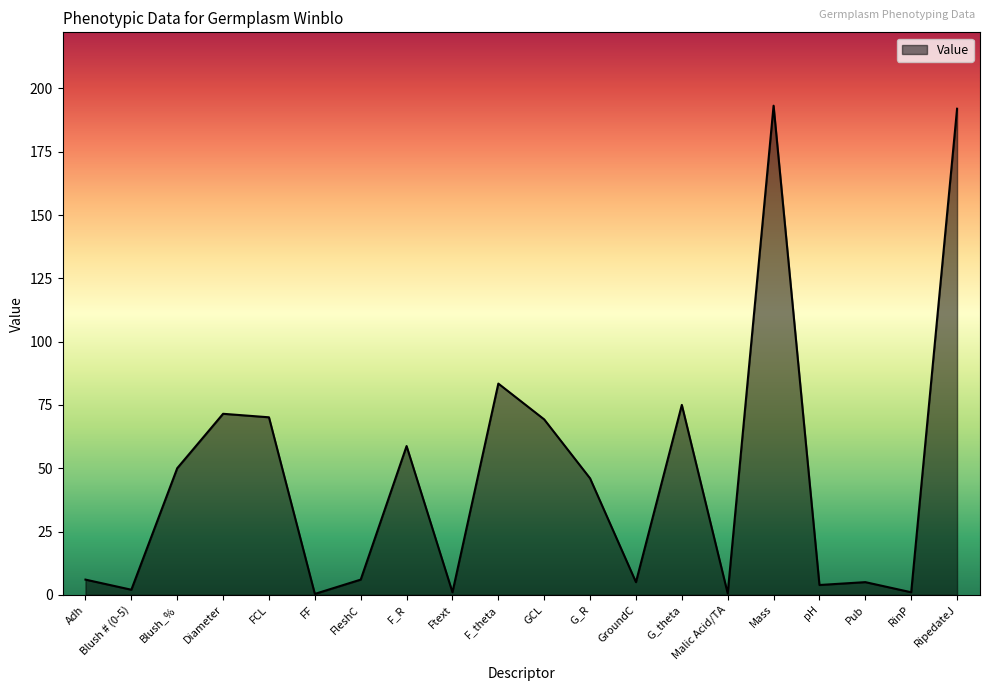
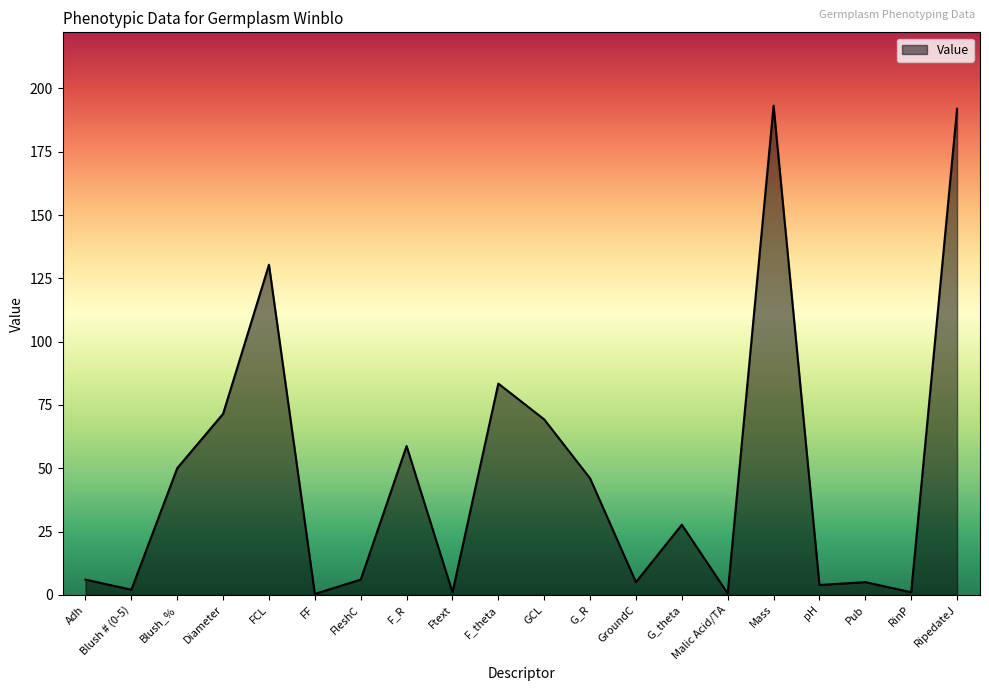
  {
    "Adh": 6,
    "Blush # (0-5)": 2,
    "Blush_%": 50,
    "Diameter": 72,
-   "FCL": 70,
+   "FCL": 130,
    "FF": 0,
    "FleshC": 6,
    "F_R": 59,
    "Ftext": 1,
    "F_theta": 83,
    "GCL": 69,
    "G_R": 46,
    "GroundC": 5,
-   "G_theta": 75,
+   "G_theta": 28,
    "Malic Acid/TA": 1,
    "Mass": 193,
    "pH": 4,
    "Pub": 5,
    "RinP": 1,
    "RipedateJ": 192
  }
